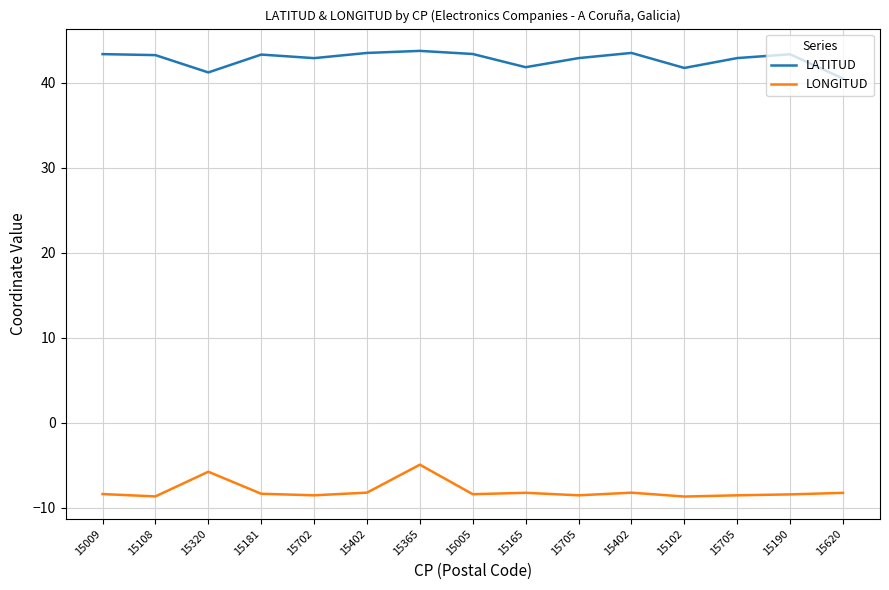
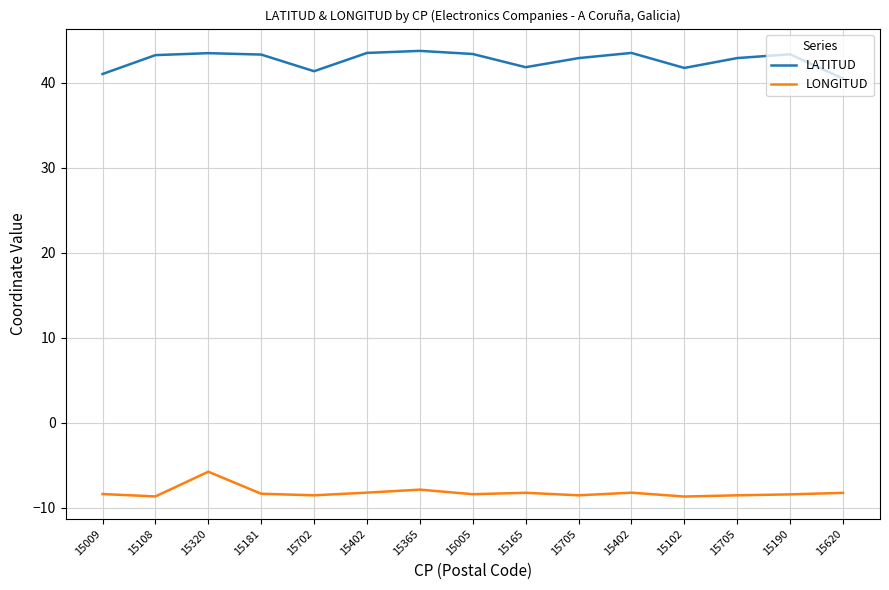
  {
    "LATITUD": {
-     "15009": 43,
+     "15009": 41,
      "15108": 43,
-     "15320": 41,
+     "15320": 43,
      "15181": 43,
-     "15702": 43,
+     "15702": 41,
      "15365": 44,
      "15005": 43,
      "15165": 42,
      "15102": 42
    },
    "LONGITUD": {
      "15009": -8,
      "15108": -9,
      "15320": -6,
      "15181": -8,
      "15702": -9,
-     "15365": -5,
+     "15365": -8,
      "15005": -8,
      "15165": -8,
      "15102": -9,
      "15190": -8,
      "15620": -8
    }
  }
